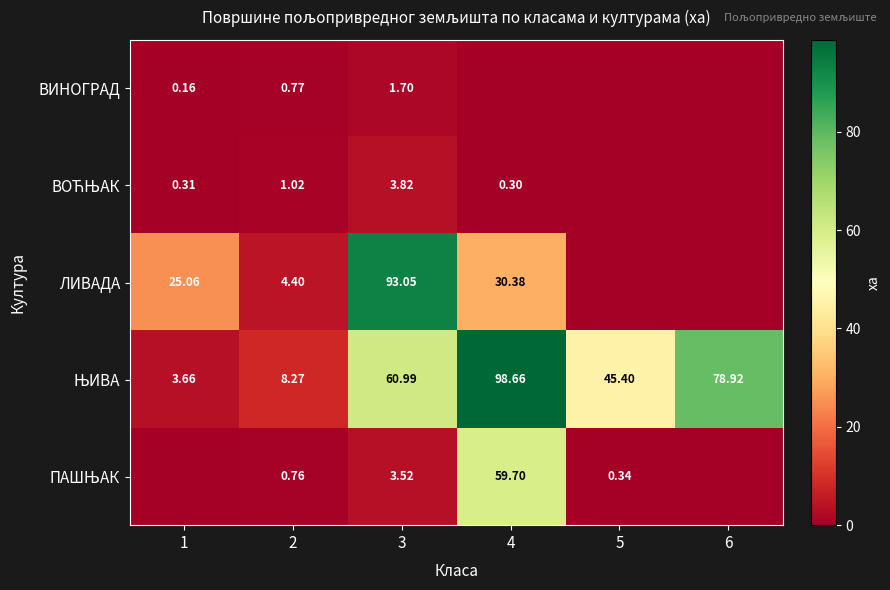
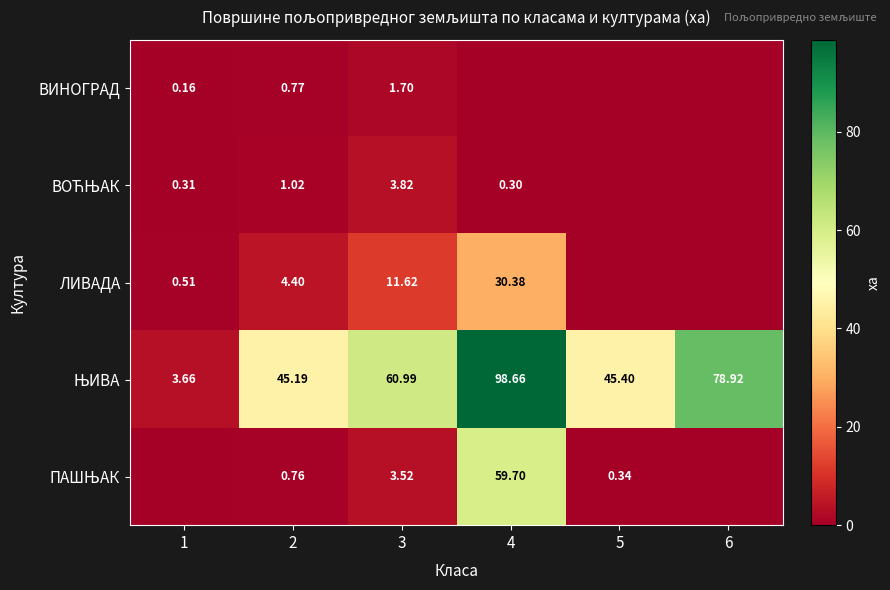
  {
    "ВИНОГРАД": {
      "1": 0.16,
      "2": 0.77,
      "3": 1.70
    },
    "ВОЋЊАК": {
      "1": 0.31,
      "2": 1.02,
      "3": 3.82,
      "4": 0.30
    },
    "ЛИВАДА": {
-     "1": 25.06,
+     "1": 0.51,
      "2": 4.40,
-     "3": 93.05,
+     "3": 11.62,
      "4": 30.38
    },
    "ЊИВА": {
      "1": 3.66,
-     "2": 8.27,
+     "2": 45.19,
      "3": 60.99,
      "4": 98.66,
      "5": 45.40,
      "6": 78.92
    },
    "ПАШЊАК": {
      "2": 0.76,
      "3": 3.52,
      "4": 59.70,
      "5": 0.34
    }
  }
